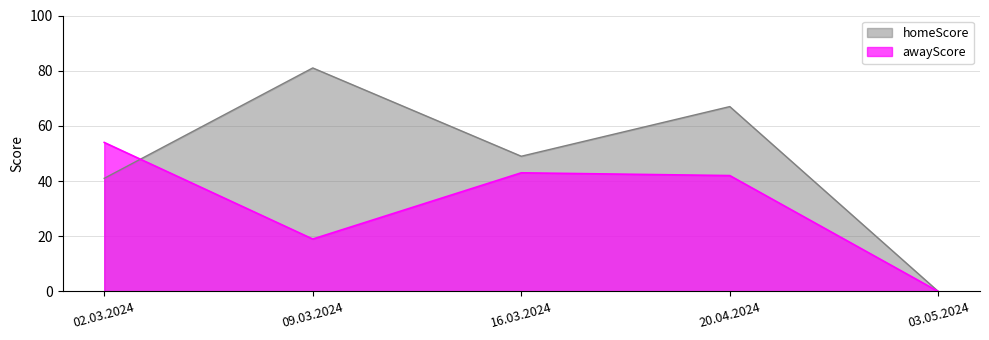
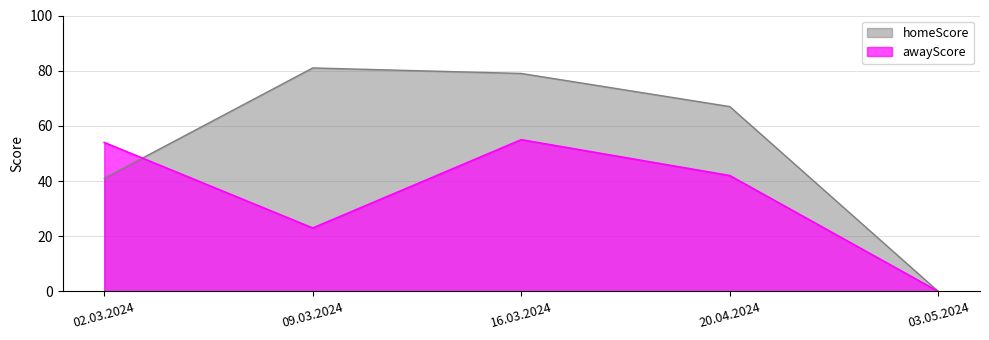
  {
    "homeScore": {
      "02.03.2024": 41,
      "09.03.2024": 81,
-     "16.03.2024": 49,
+     "16.03.2024": 79,
      "20.04.2024": 67
    },
    "awayScore": {
      "02.03.2024": 54,
-     "09.03.2024": 19,
-     "16.03.2024": 43,
+     "09.03.2024": 23,
+     "16.03.2024": 55,
      "20.04.2024": 42
    }
  }
